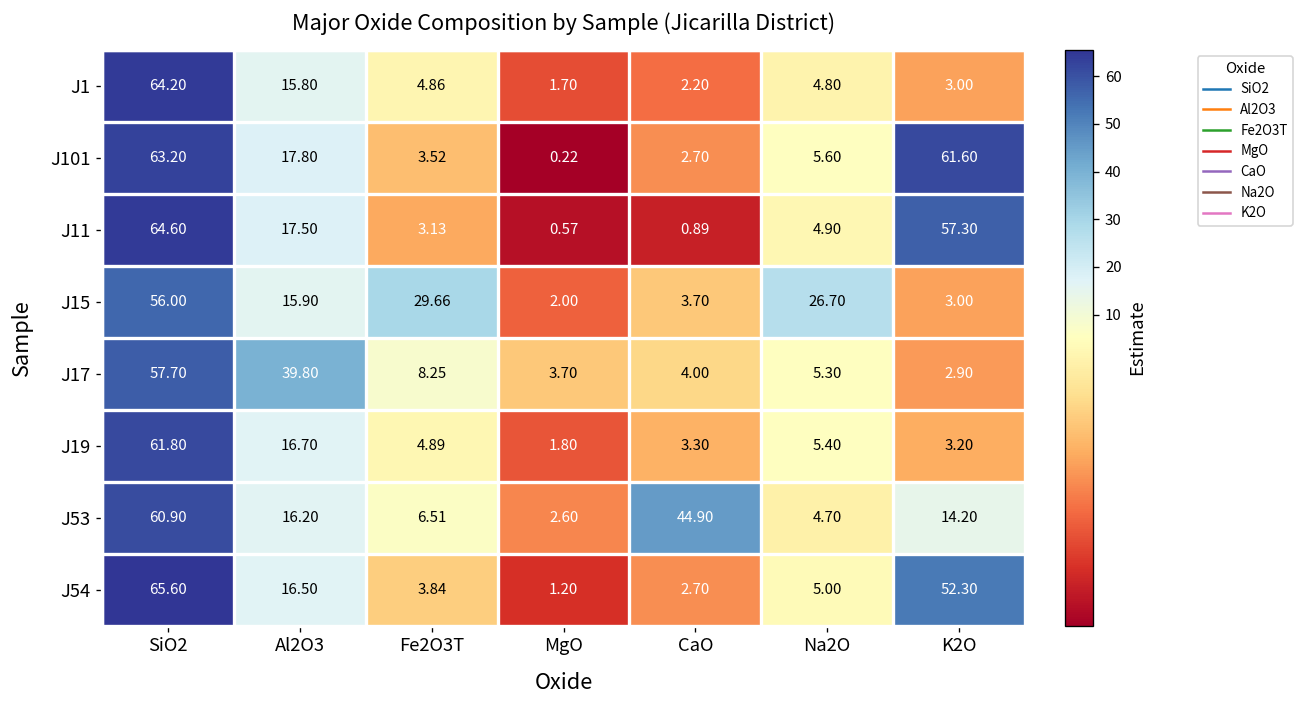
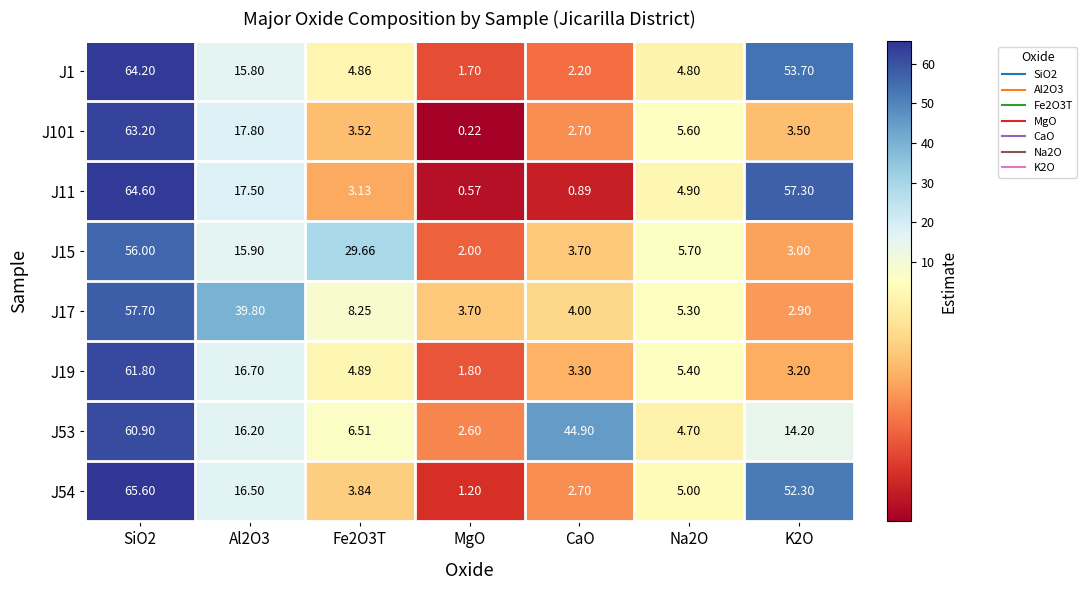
  {
    "J1": {
      "SiO2": 64.20,
      "Al2O3": 15.80,
      "Fe2O3T": 4.86,
      "MgO": 1.70,
      "CaO": 2.20,
      "Na2O": 4.80,
-     "K2O": 3.00
+     "K2O": 53.70
    },
    "J101": {
      "SiO2": 63.20,
      "Al2O3": 17.80,
      "Fe2O3T": 3.52,
      "MgO": 0.22,
      "CaO": 2.70,
      "Na2O": 5.60,
-     "K2O": 61.60
+     "K2O": 3.50
    },
    "J11": {
      "SiO2": 64.60,
      "Al2O3": 17.50,
      "Fe2O3T": 3.13,
      "MgO": 0.57,
      "CaO": 0.89,
      "Na2O": 4.90,
      "K2O": 57.30
    },
    "J15": {
      "SiO2": 56.00,
      "Al2O3": 15.90,
      "Fe2O3T": 29.66,
      "MgO": 2.00,
      "CaO": 3.70,
-     "Na2O": 26.70,
+     "Na2O": 5.70,
      "K2O": 3.00
    },
    "J17": {
      "SiO2": 57.70,
      "Al2O3": 39.80,
      "Fe2O3T": 8.25,
      "MgO": 3.70,
      "CaO": 4.00,
      "Na2O": 5.30,
      "K2O": 2.90
    },
    "J19": {
      "SiO2": 61.80,
      "Al2O3": 16.70,
      "Fe2O3T": 4.89,
      "MgO": 1.80,
      "CaO": 3.30,
      "Na2O": 5.40,
      "K2O": 3.20
    },
    "J53": {
      "SiO2": 60.90,
      "Al2O3": 16.20,
      "Fe2O3T": 6.51,
      "MgO": 2.60,
      "CaO": 44.90,
      "Na2O": 4.70,
      "K2O": 14.20
    },
    "J54": {
      "SiO2": 65.60,
      "Al2O3": 16.50,
      "Fe2O3T": 3.84,
      "MgO": 1.20,
      "CaO": 2.70,
      "Na2O": 5.00,
      "K2O": 52.30
    }
  }
